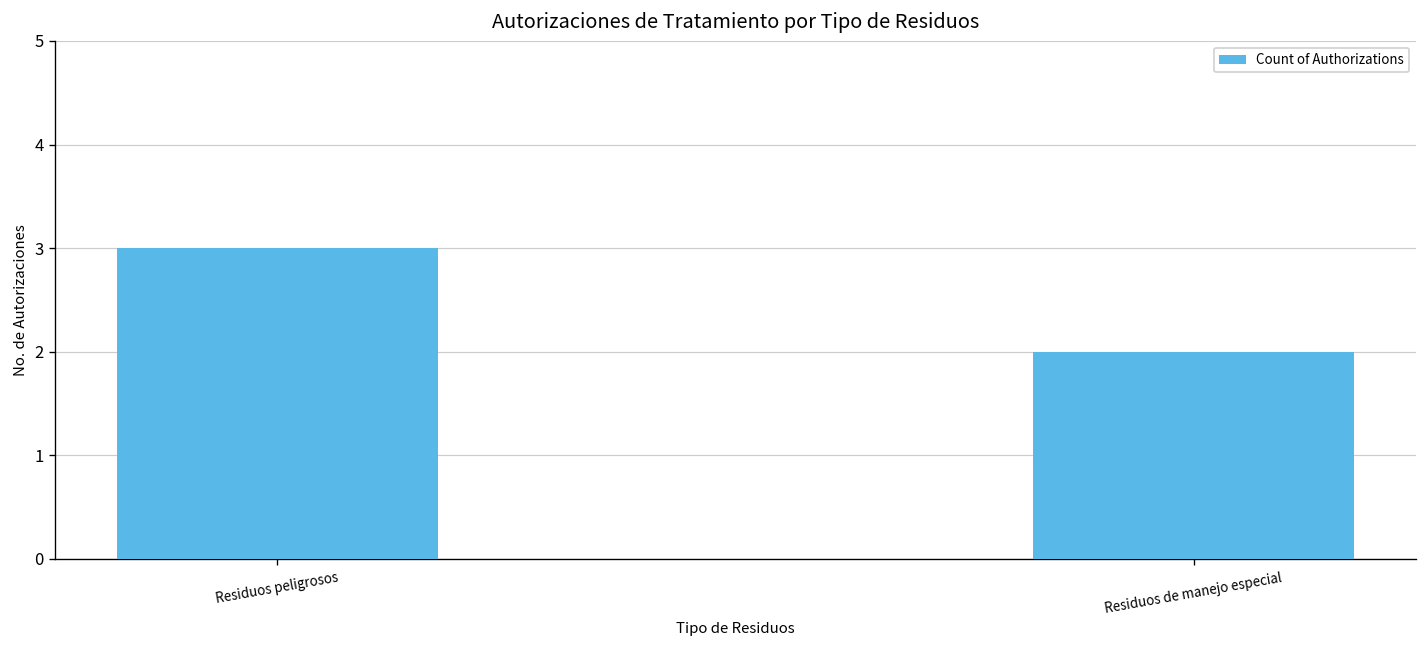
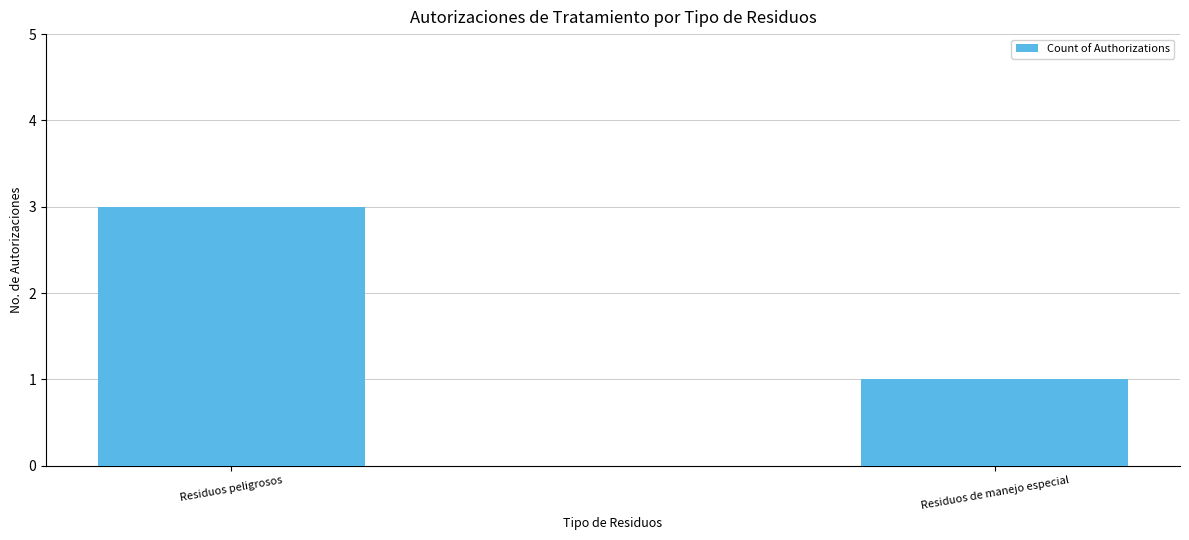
  {
    "Residuos peligrosos": 3,
-   "Residuos de manejo especial": 2
+   "Residuos de manejo especial": 1
  }
